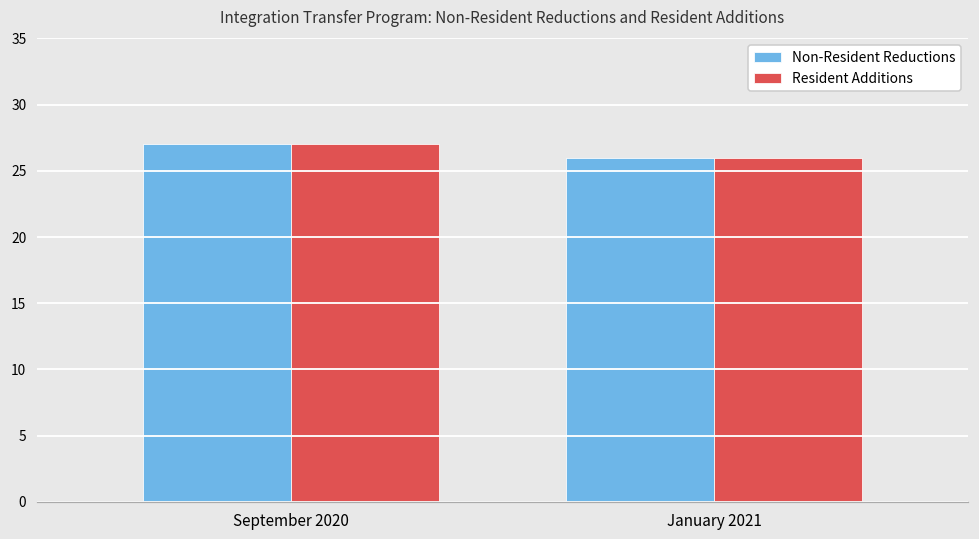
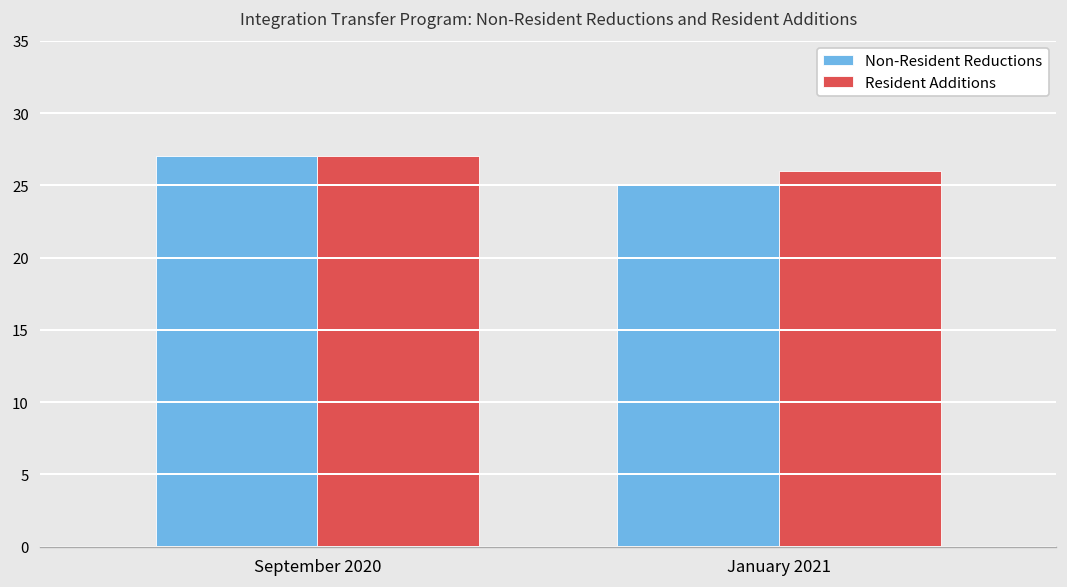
  {
    "Non-Resident Reductions": {
      "September 2020": 27,
-     "January 2021": 26
+     "January 2021": 25
    },
    "Resident Additions": {
      "September 2020": 27,
      "January 2021": 26
    }
  }
